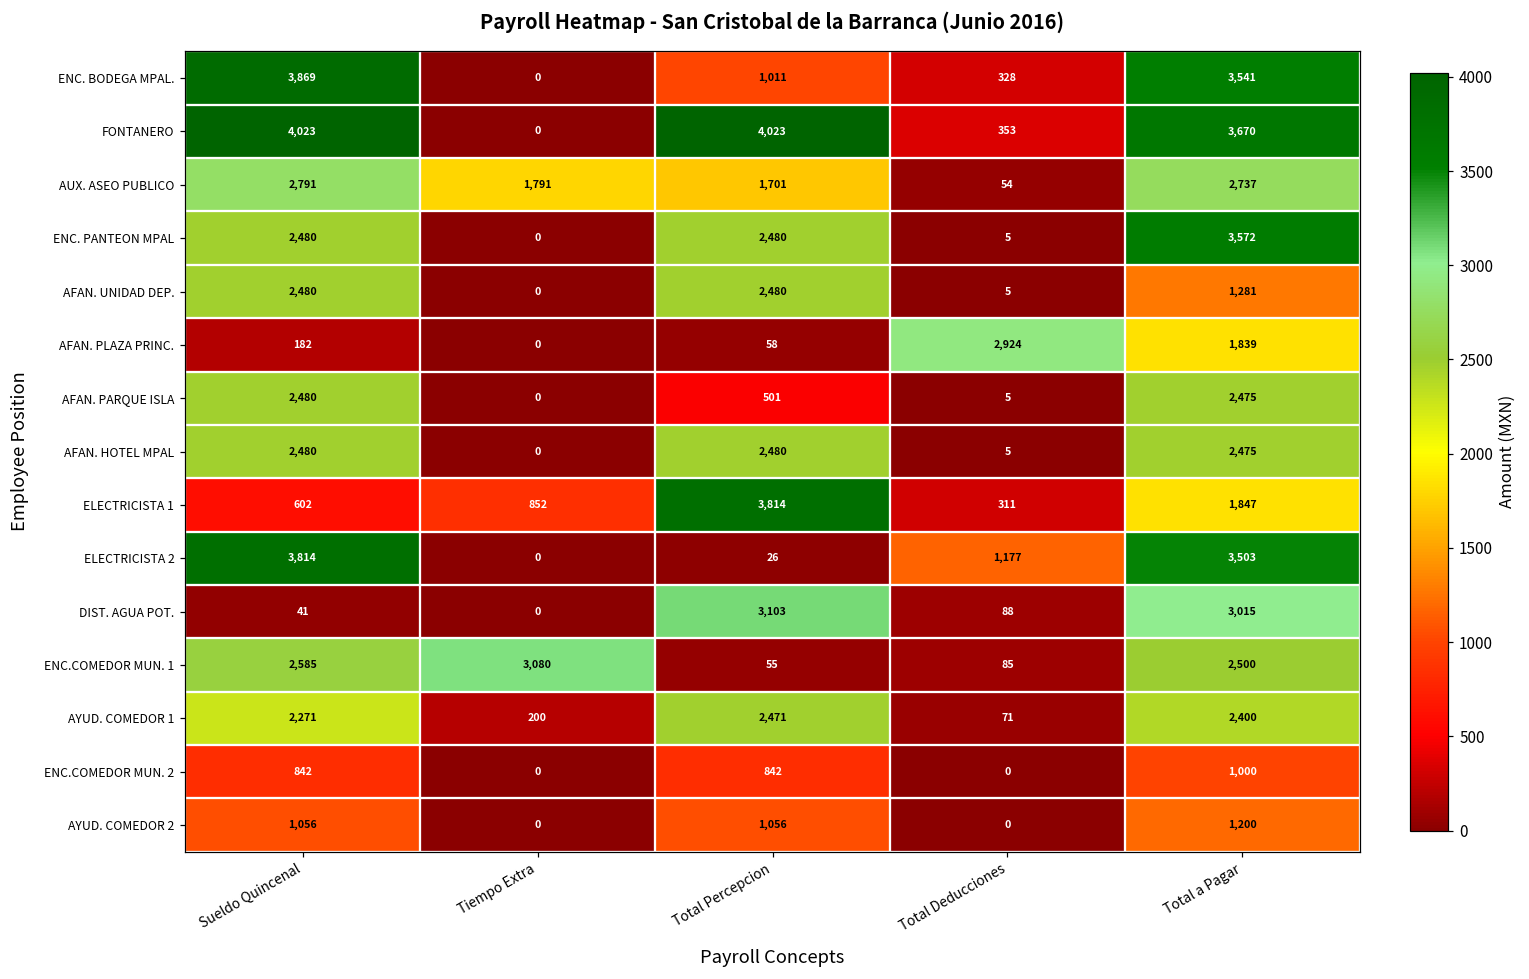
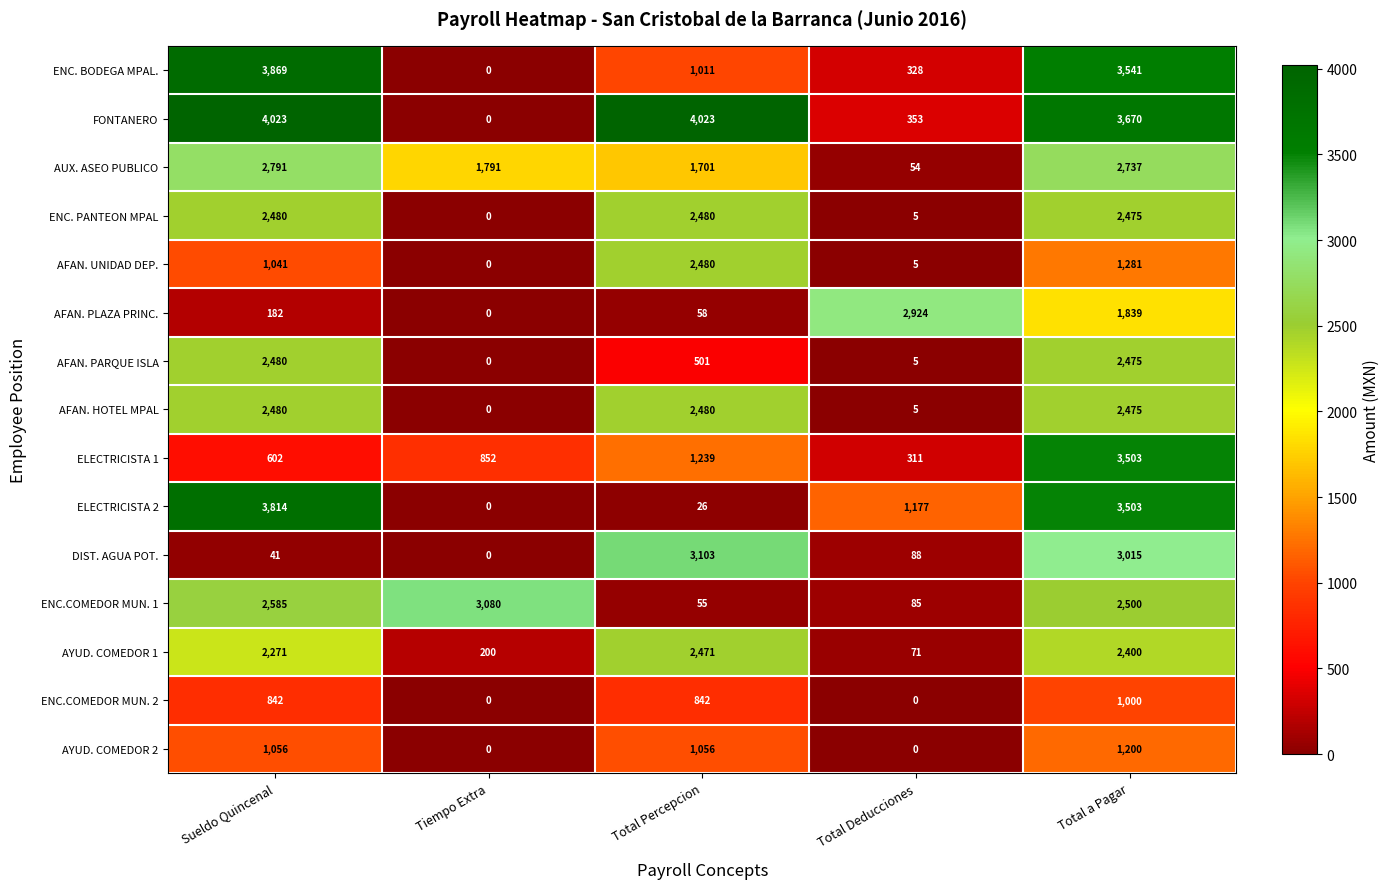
  {
    "ENC. BODEGA MPAL.": {
      "Sueldo Quincenal": "3,869",
      "Tiempo Extra": "0",
      "Total Percepcion": "1,011",
      "Total Deducciones": "328",
      "Total a Pagar": "3,541"
    },
    "FONTANERO": {
      "Sueldo Quincenal": "4,023",
      "Tiempo Extra": "0",
      "Total Percepcion": "4,023",
      "Total Deducciones": "353",
      "Total a Pagar": "3,670"
    },
    "AUX. ASEO PUBLICO": {
      "Sueldo Quincenal": "2,791",
      "Tiempo Extra": "1,791",
      "Total Percepcion": "1,701",
      "Total Deducciones": "54",
      "Total a Pagar": "2,737"
    },
    "ENC. PANTEON MPAL": {
      "Sueldo Quincenal": "2,480",
      "Tiempo Extra": "0",
      "Total Percepcion": "2,480",
      "Total Deducciones": "5",
-     "Total a Pagar": "3,572"
+     "Total a Pagar": "2,475"
    },
    "AFAN. UNIDAD DEP.": {
-     "Sueldo Quincenal": "2,480",
+     "Sueldo Quincenal": "1,041",
      "Tiempo Extra": "0",
      "Total Percepcion": "2,480",
      "Total Deducciones": "5",
      "Total a Pagar": "1,281"
    },
    "AFAN. PLAZA PRINC.": {
      "Sueldo Quincenal": "182",
      "Tiempo Extra": "0",
      "Total Percepcion": "58",
      "Total Deducciones": "2,924",
      "Total a Pagar": "1,839"
    },
    "AFAN. PARQUE ISLA": {
      "Sueldo Quincenal": "2,480",
      "Tiempo Extra": "0",
      "Total Percepcion": "501",
      "Total Deducciones": "5",
      "Total a Pagar": "2,475"
    },
    "AFAN. HOTEL MPAL": {
      "Sueldo Quincenal": "2,480",
      "Tiempo Extra": "0",
      "Total Percepcion": "2,480",
      "Total Deducciones": "5",
      "Total a Pagar": "2,475"
    },
    "ELECTRICISTA 1": {
      "Sueldo Quincenal": "602",
      "Tiempo Extra": "852",
-     "Total Percepcion": "3,814",
+     "Total Percepcion": "1,239",
      "Total Deducciones": "311",
-     "Total a Pagar": "1,847"
+     "Total a Pagar": "3,503"
    },
    "ELECTRICISTA 2": {
      "Sueldo Quincenal": "3,814",
      "Tiempo Extra": "0",
      "Total Percepcion": "26",
      "Total Deducciones": "1,177",
      "Total a Pagar": "3,503"
    },
    "DIST. AGUA POT.": {
      "Sueldo Quincenal": "41",
      "Tiempo Extra": "0",
      "Total Percepcion": "3,103",
      "Total Deducciones": "88",
      "Total a Pagar": "3,015"
    },
    "ENC.COMEDOR MUN. 1": {
      "Sueldo Quincenal": "2,585",
      "Tiempo Extra": "3,080",
      "Total Percepcion": "55",
      "Total Deducciones": "85",
      "Total a Pagar": "2,500"
    },
    "AYUD. COMEDOR 1": {
      "Sueldo Quincenal": "2,271",
      "Tiempo Extra": "200",
      "Total Percepcion": "2,471",
      "Total Deducciones": "71",
      "Total a Pagar": "2,400"
    },
    "ENC.COMEDOR MUN. 2": {
      "Sueldo Quincenal": "842",
      "Tiempo Extra": "0",
      "Total Percepcion": "842",
      "Total Deducciones": "0",
      "Total a Pagar": "1,000"
    },
    "AYUD. COMEDOR 2": {
      "Sueldo Quincenal": "1,056",
      "Tiempo Extra": "0",
      "Total Percepcion": "1,056",
      "Total Deducciones": "0",
      "Total a Pagar": "1,200"
    }
  }
